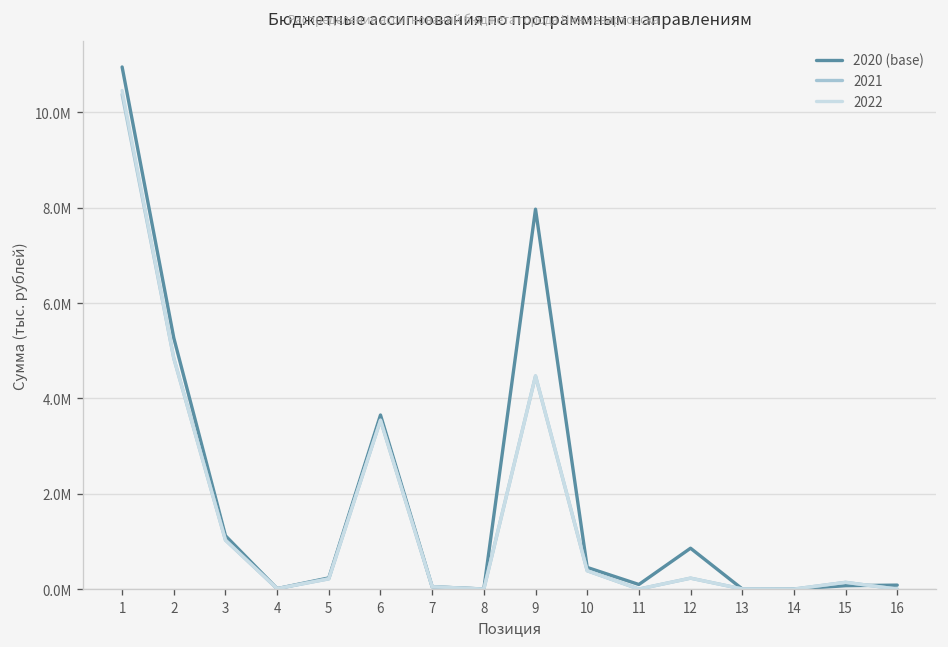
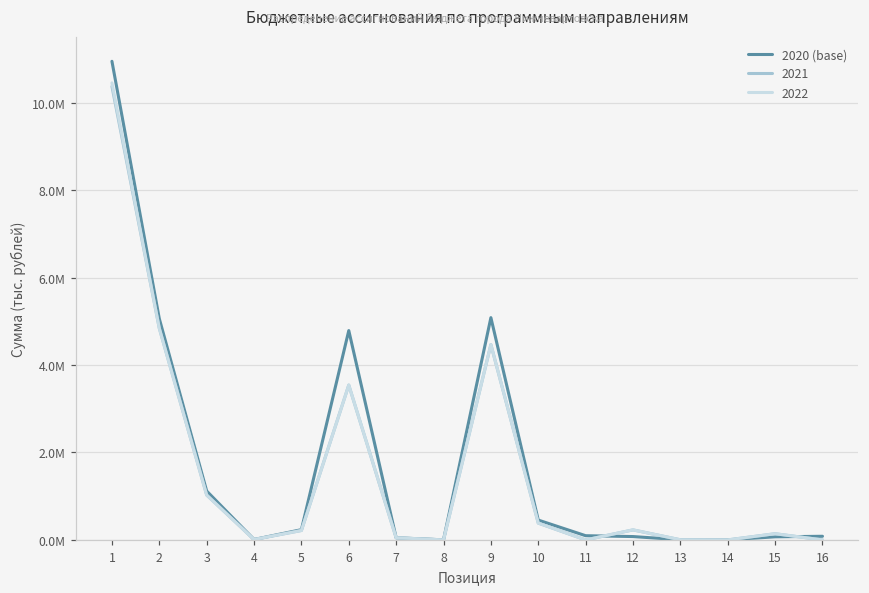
  {
    "2020 (base)": {
      "1": 11000000,
-     "2": 5300000,
+     "2": 5100000,
      "3": 1100000,
-     "6": 3700000,
-     "9": 8000000,
+     "6": 4800000,
+     "9": 5100000,
      "10": 500000,
      "11": 100000,
-     "12": 900000,
+     "12": 100000,
      "15": 100000,
      "16": 100000
    }
  }
